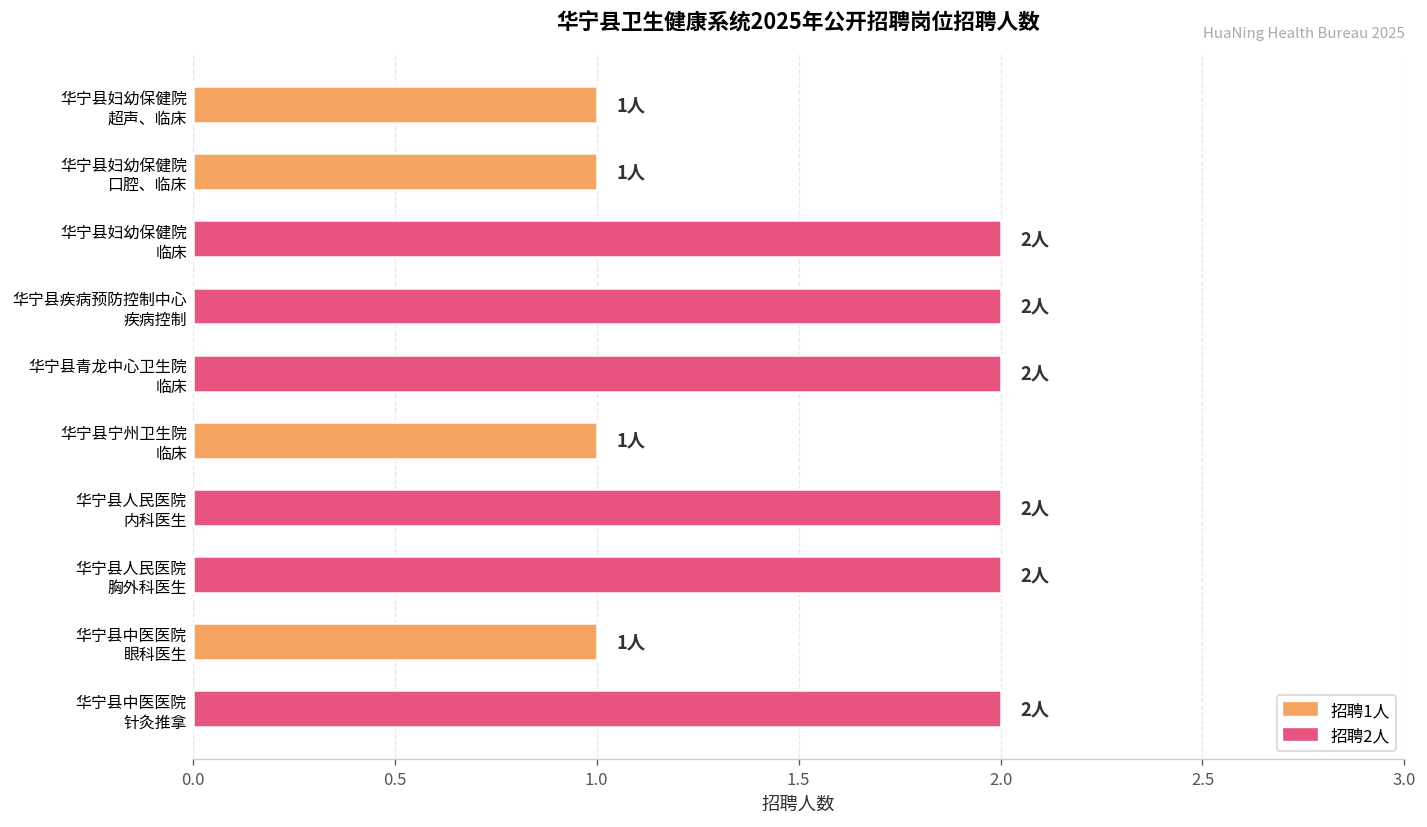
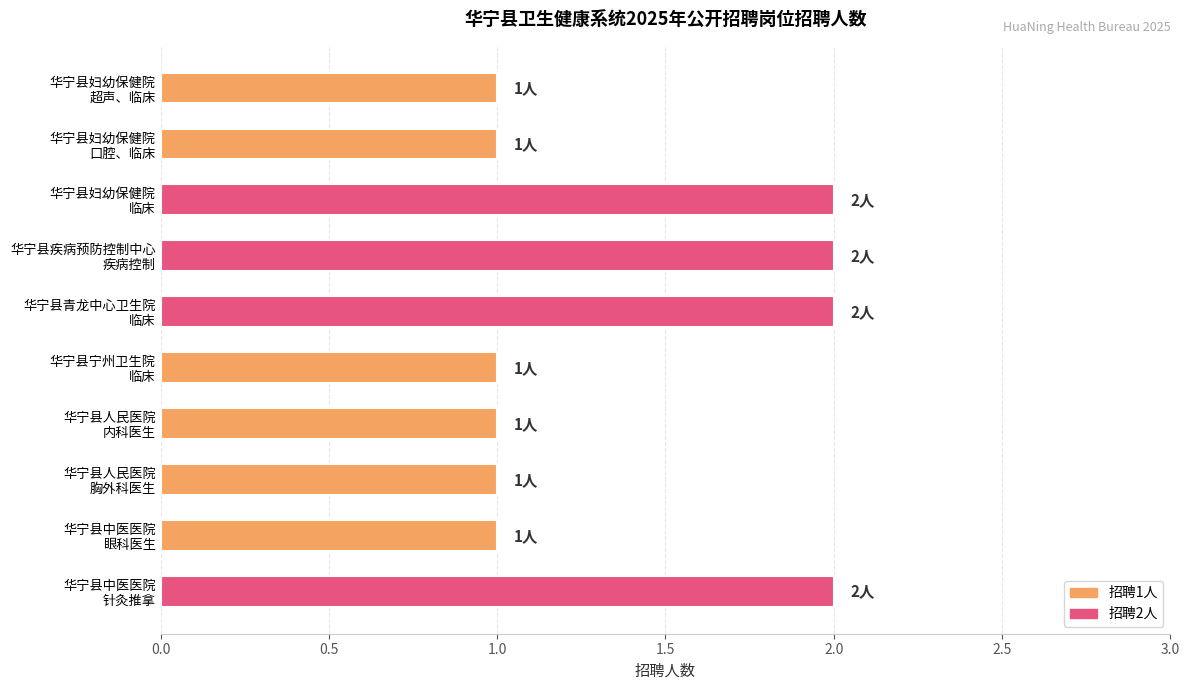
  {
    "华宁县妇幼保健院 超声、临床": "1人",
    "华宁县妇幼保健院 口腔、临床": "1人",
    "华宁县妇幼保健院 临床": "2人",
    "华宁县疾病预防控制中心 疾病控制": "2人",
    "华宁县青龙中心卫生院 临床": "2人",
    "华宁县宁州卫生院 临床": "1人",
-   "华宁县人民医院 内科医生": "2人",
-   "华宁县人民医院 胸外科医生": "2人",
+   "华宁县人民医院 内科医生": "1人",
+   "华宁县人民医院 胸外科医生": "1人",
    "华宁县中医医院 眼科医生": "1人",
    "华宁县中医医院 针灸推拿": "2人"
  }
